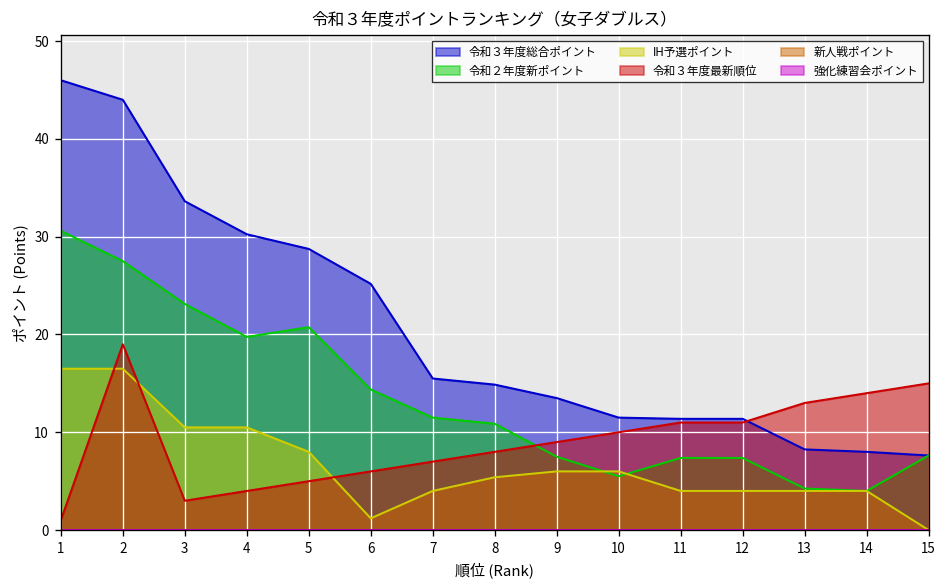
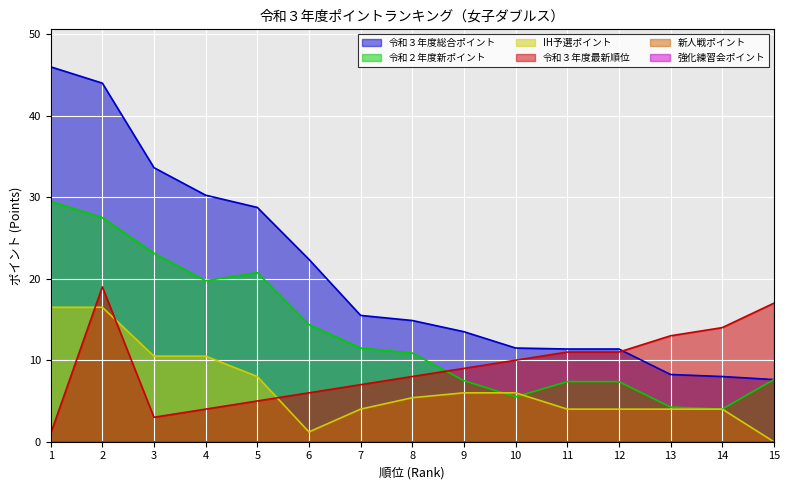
  {
    "令和３年度総合ポイント": {
      "1": 46,
      "2": 44,
      "3": 34,
      "4": 30,
      "5": 29,
-     "6": 25,
+     "6": 22,
      "7": 16,
      "8": 15,
      "9": 14,
      "10": 12,
      "11": 11,
      "12": 11,
      "13": 8,
      "14": 8
    },
    "令和２年度新ポイント": {
-     "1": 31,
+     "1": 30,
      "2": 28,
      "3": 23,
      "4": 20,
      "5": 21,
      "6": 14,
      "7": 12,
      "8": 11,
      "9": 8,
      "10": 6,
      "11": 7,
      "12": 7
    },
    "IH予選ポイント": {
      "1": 17,
      "2": 17,
      "3": 11,
      "4": 11,
      "5": 8,
      "6": 1,
      "7": 4,
      "8": 5,
      "9": 6,
      "10": 6,
      "11": 4,
      "12": 4
    },
    "令和３年度最新順位": {
      "1": 1,
      "2": 19,
      "3": 3,
      "4": 4,
      "5": 5,
      "6": 6,
      "7": 7,
      "8": 8,
      "9": 9,
      "10": 10,
      "11": 11,
      "12": 11,
      "13": 13,
      "14": 14,
-     "15": 15
+     "15": 17
    },
    "強化練習会ポイント": {
      "1": 0,
      "2": 0,
      "3": 0,
      "4": 0,
      "5": 0,
      "6": 0,
      "7": 0,
      "8": 0,
      "9": 0,
      "10": 0,
      "11": 0,
      "12": 0,
      "13": 0,
      "14": 0
    }
  }
